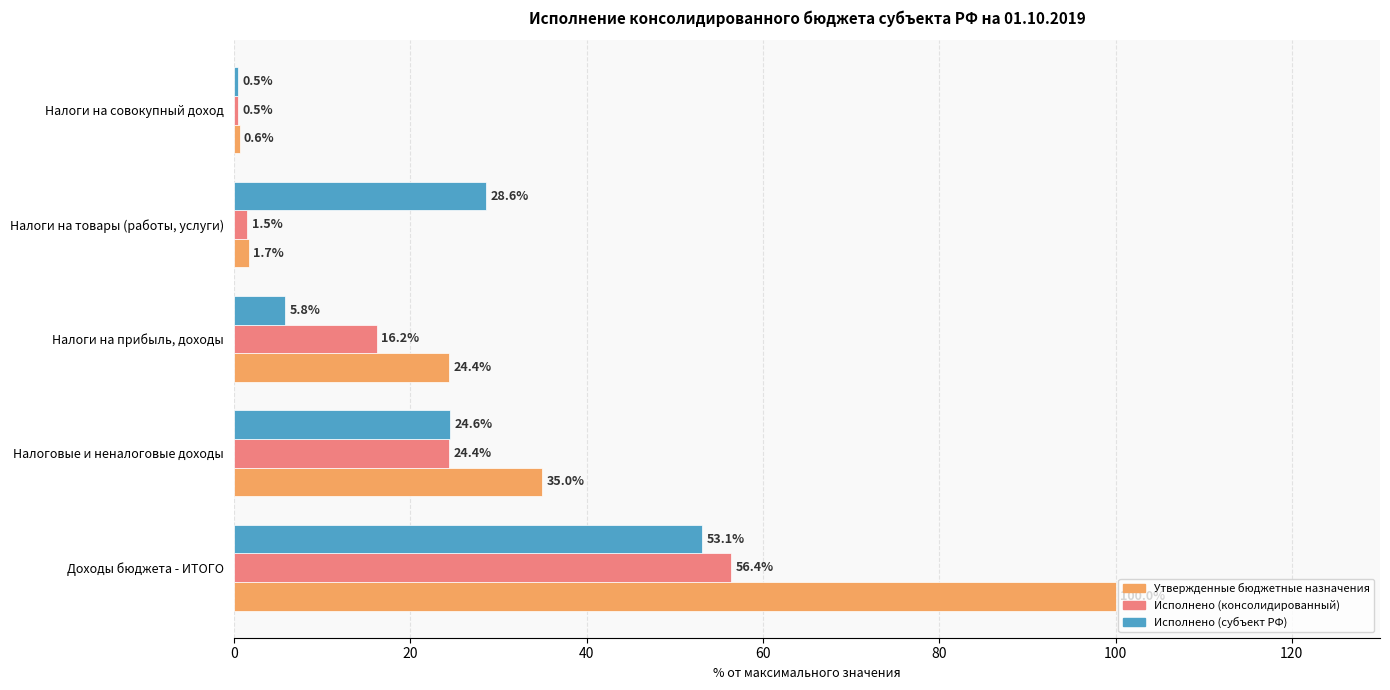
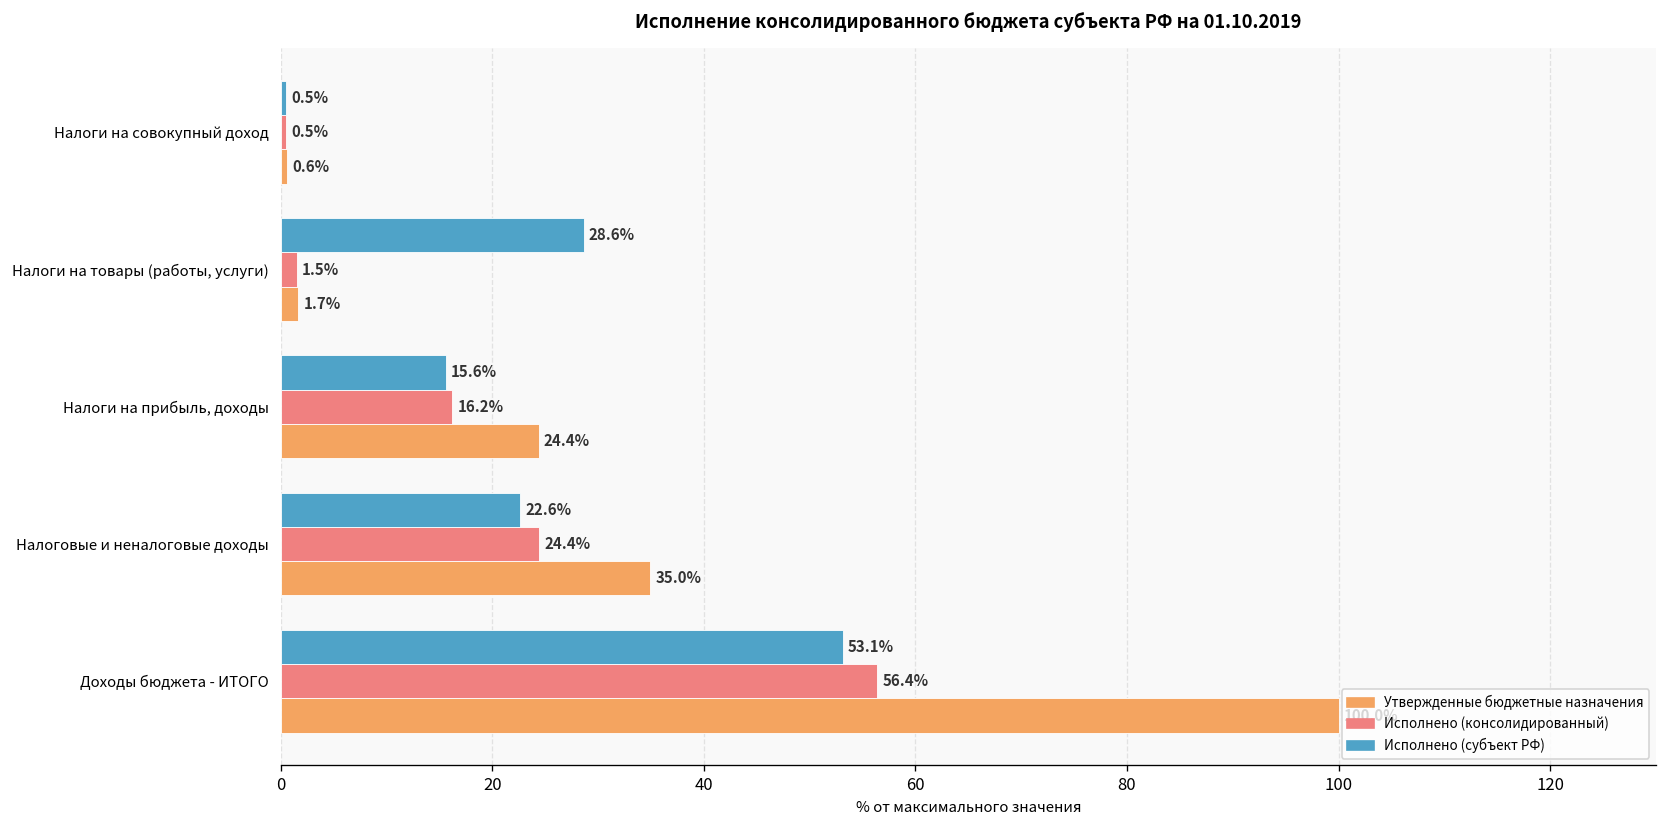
  {
    "Исполнено (субъект РФ)": {
      "Налоги на совокупный доход": "0.5%",
      "Налоги на товары (работы, услуги)": "28.6%",
-     "Налоги на прибыль, доходы": "5.8%",
-     "Налоговые и неналоговые доходы": "24.6%",
+     "Налоги на прибыль, доходы": "15.6%",
+     "Налоговые и неналоговые доходы": "22.6%",
      "Доходы бюджета - ИТОГО": "53.1%"
    }
  }
